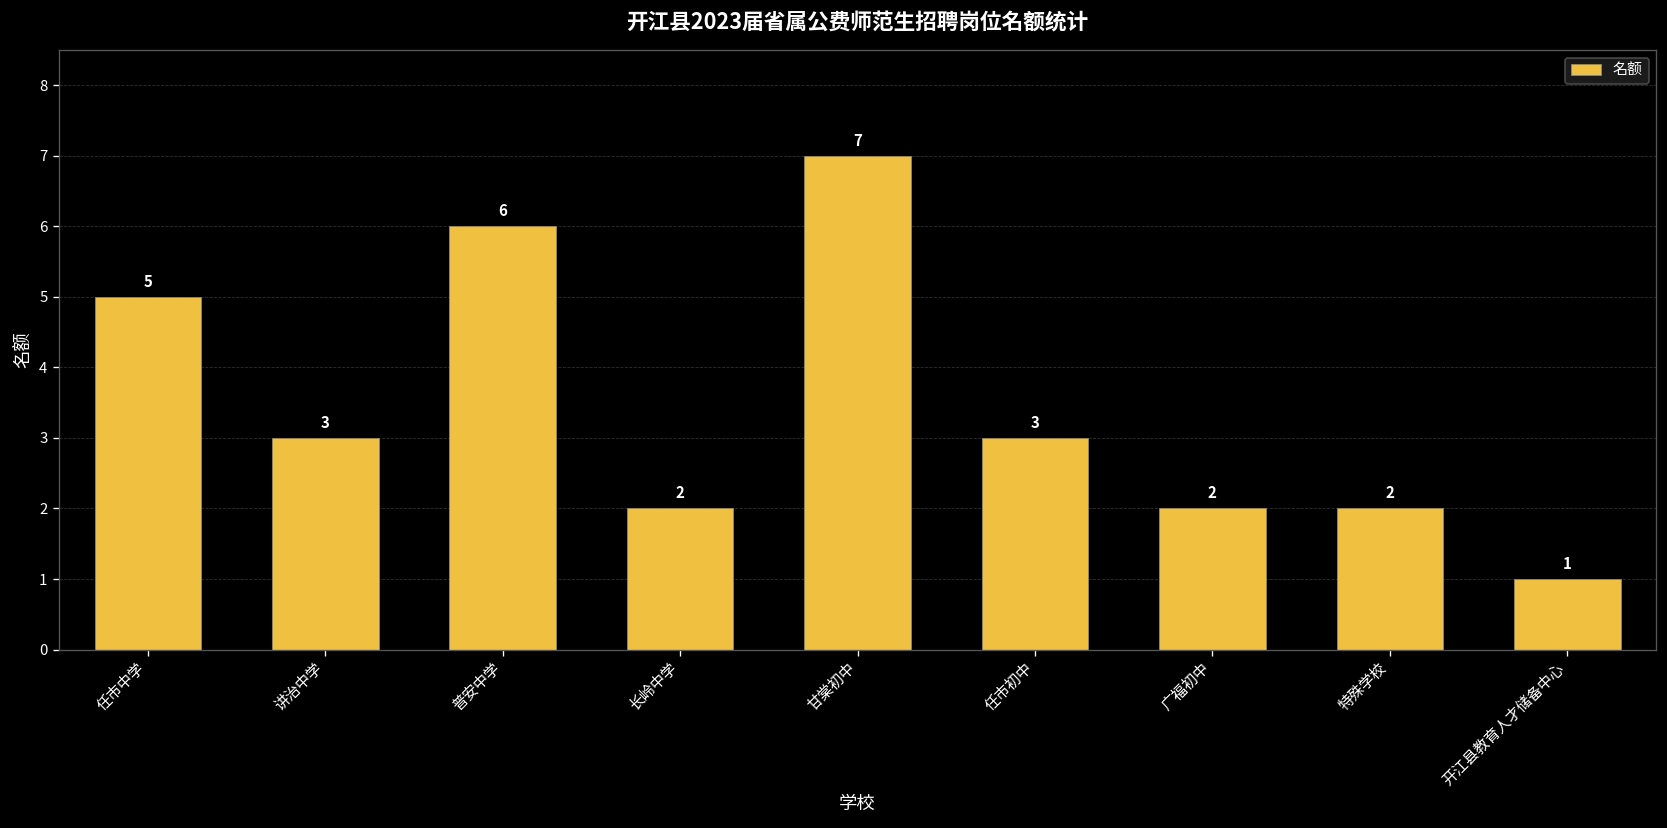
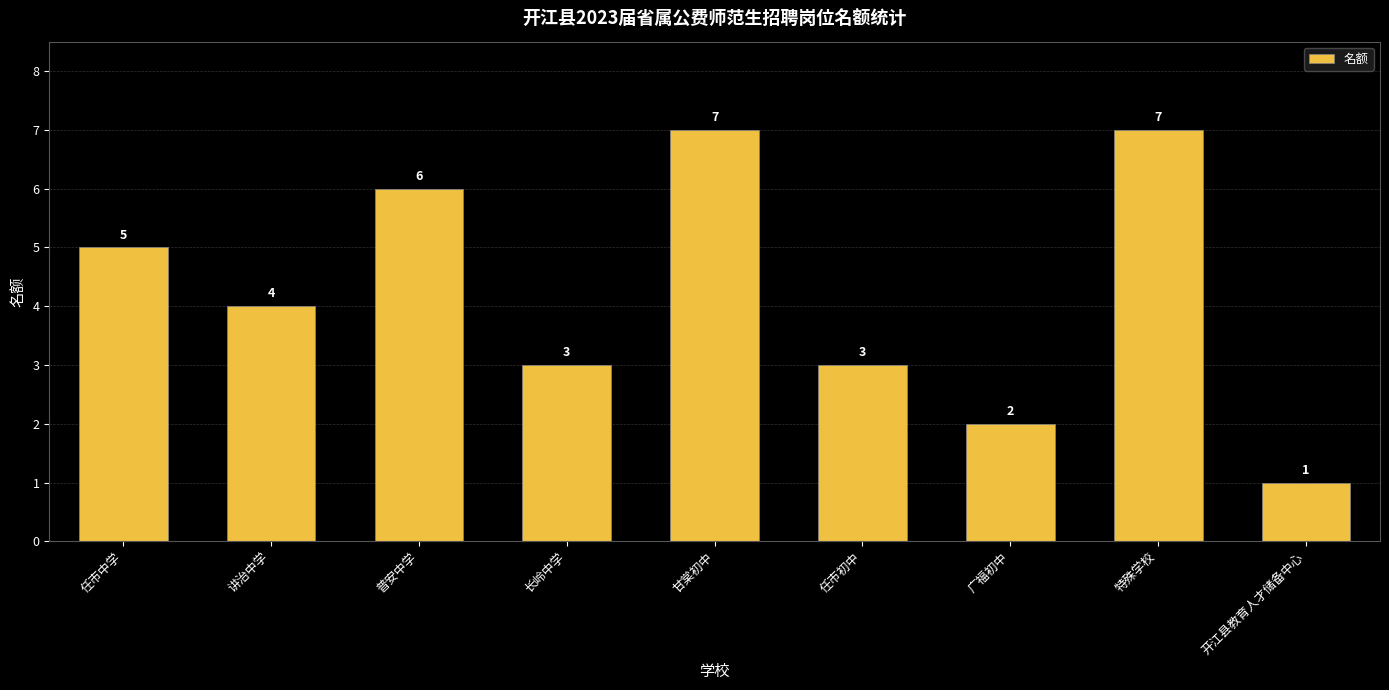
  {
    "任市中学": 5,
-   "讲治中学": 3,
+   "讲治中学": 4,
    "普安中学": 6,
-   "长岭中学": 2,
+   "长岭中学": 3,
    "甘棠初中": 7,
    "任市初中": 3,
    "广福初中": 2,
-   "特殊学校": 2,
+   "特殊学校": 7,
    "开江县教育人才储备中心": 1
  }
